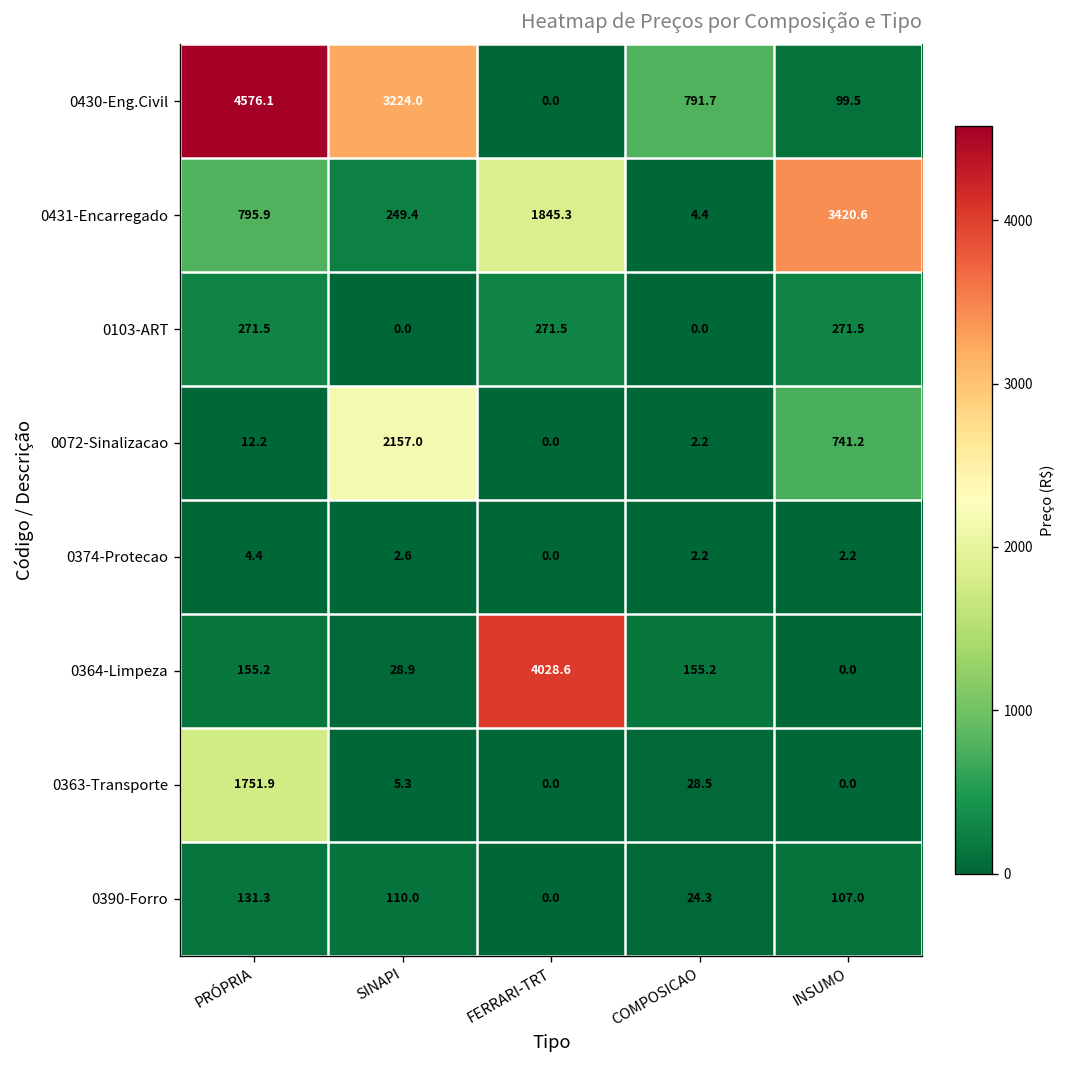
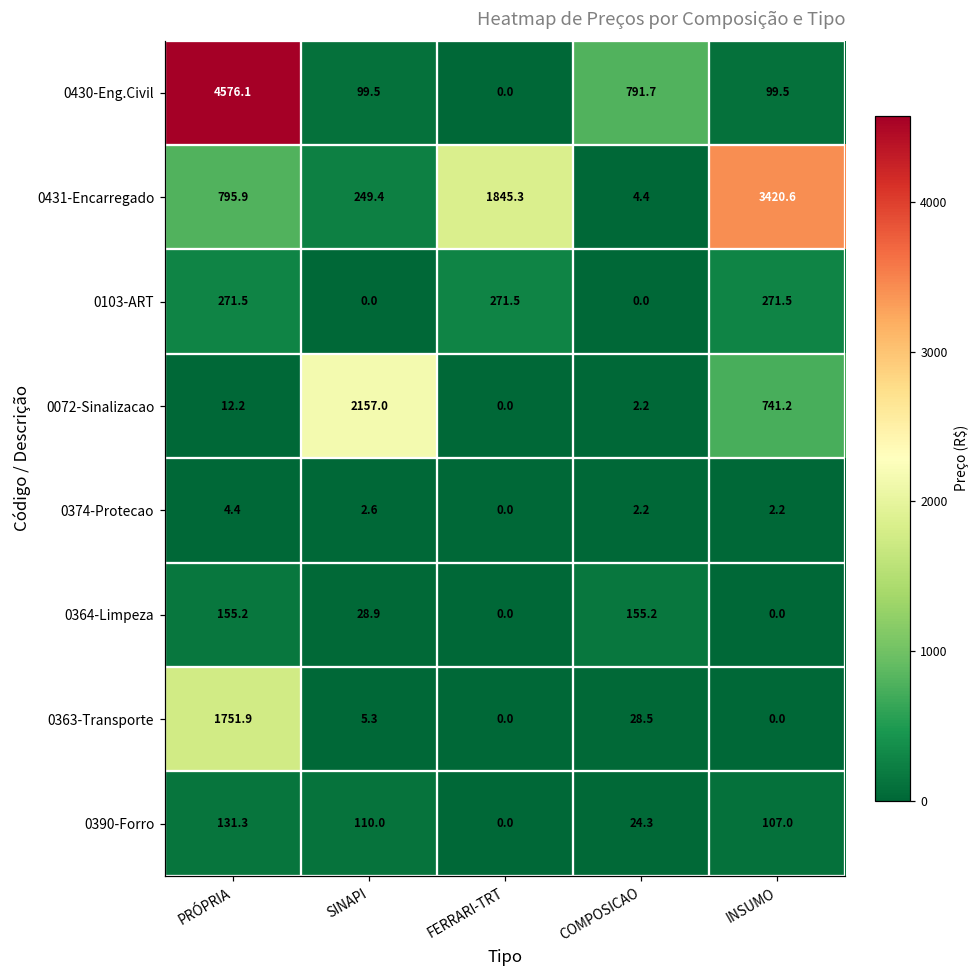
  {
    "0430-Eng.Civil": {
      "PRÓPRIA": 4576.1,
-     "SINAPI": 3224.0,
+     "SINAPI": 99.5,
      "FERRARI-TRT": 0.0,
      "COMPOSICAO": 791.7,
      "INSUMO": 99.5
    },
    "0431-Encarregado": {
      "PRÓPRIA": 795.9,
      "SINAPI": 249.4,
      "FERRARI-TRT": 1845.3,
      "COMPOSICAO": 4.4,
      "INSUMO": 3420.6
    },
    "0103-ART": {
      "PRÓPRIA": 271.5,
      "SINAPI": 0.0,
      "FERRARI-TRT": 271.5,
      "COMPOSICAO": 0.0,
      "INSUMO": 271.5
    },
    "0072-Sinalizacao": {
      "PRÓPRIA": 12.2,
      "SINAPI": 2157.0,
      "FERRARI-TRT": 0.0,
      "COMPOSICAO": 2.2,
      "INSUMO": 741.2
    },
    "0374-Protecao": {
      "PRÓPRIA": 4.4,
      "SINAPI": 2.6,
      "FERRARI-TRT": 0.0,
      "COMPOSICAO": 2.2,
      "INSUMO": 2.2
    },
    "0364-Limpeza": {
      "PRÓPRIA": 155.2,
      "SINAPI": 28.9,
-     "FERRARI-TRT": 4028.6,
+     "FERRARI-TRT": 0.0,
      "COMPOSICAO": 155.2,
      "INSUMO": 0.0
    },
    "0363-Transporte": {
      "PRÓPRIA": 1751.9,
      "SINAPI": 5.3,
      "FERRARI-TRT": 0.0,
      "COMPOSICAO": 28.5,
      "INSUMO": 0.0
    },
    "0390-Forro": {
      "PRÓPRIA": 131.3,
      "SINAPI": 110.0,
      "FERRARI-TRT": 0.0,
      "COMPOSICAO": 24.3,
      "INSUMO": 107.0
    }
  }
